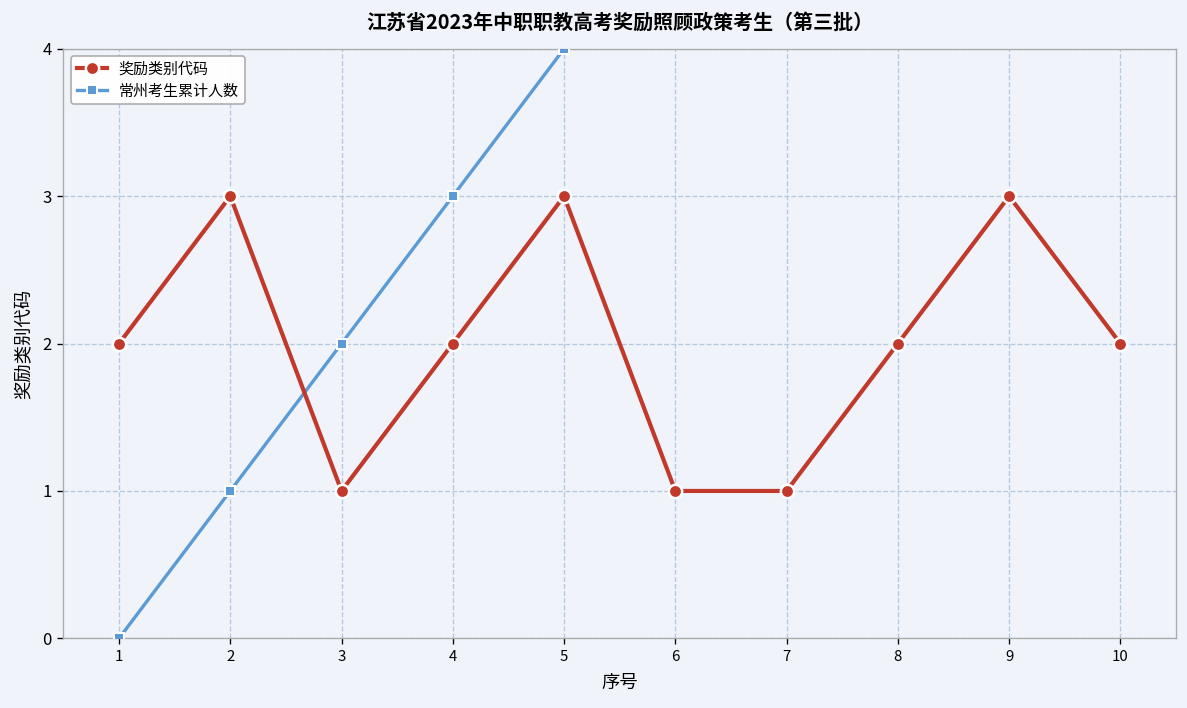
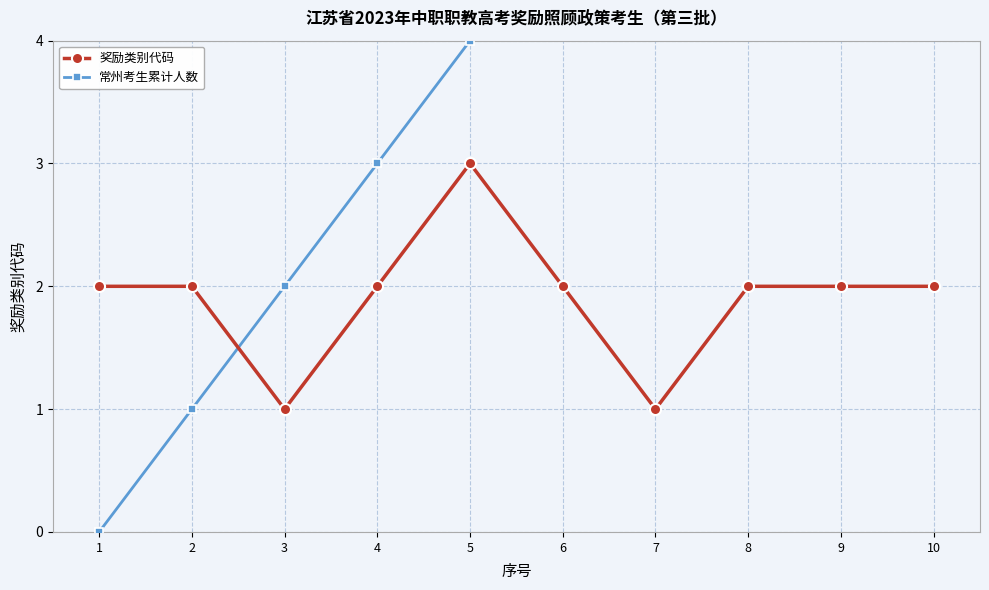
  {
    "奖励类别代码": {
      "1": 2,
-     "2": 3,
+     "2": 2,
      "3": 1,
      "4": 2,
      "5": 3,
-     "6": 1,
+     "6": 2,
      "7": 1,
      "8": 2,
-     "9": 3,
+     "9": 2,
      "10": 2
    },
    "常州考生累计人数": {
      "1": 0,
      "2": 1,
      "3": 2,
      "4": 3,
      "5": 4
    }
  }
